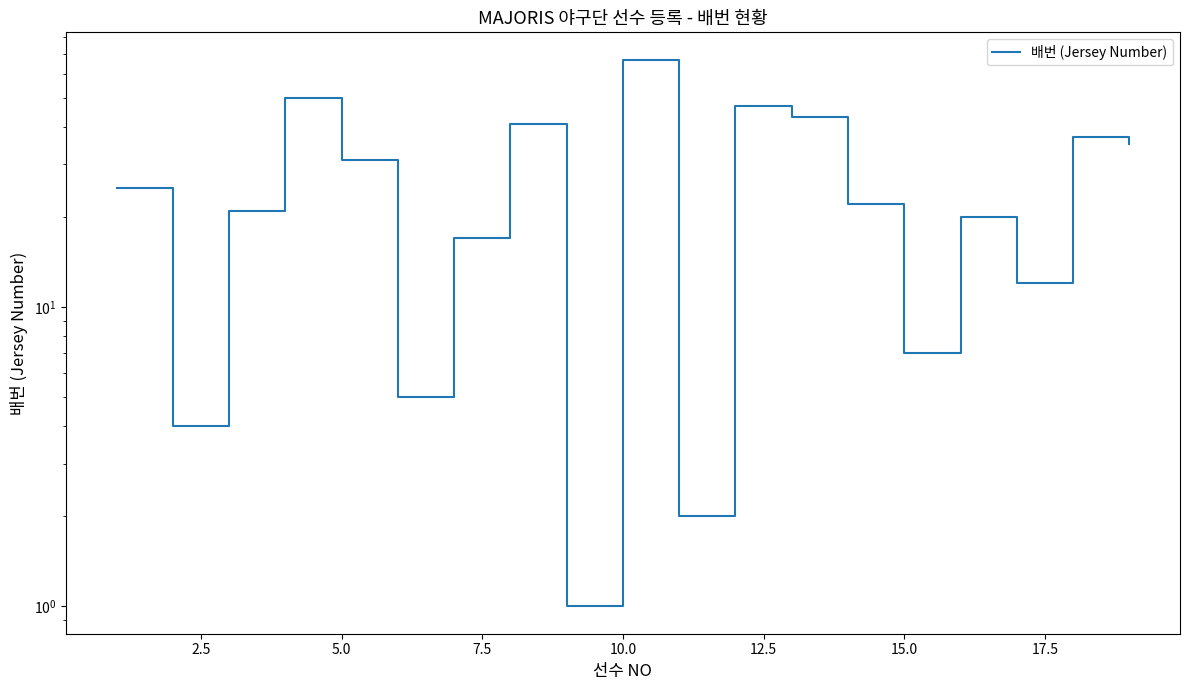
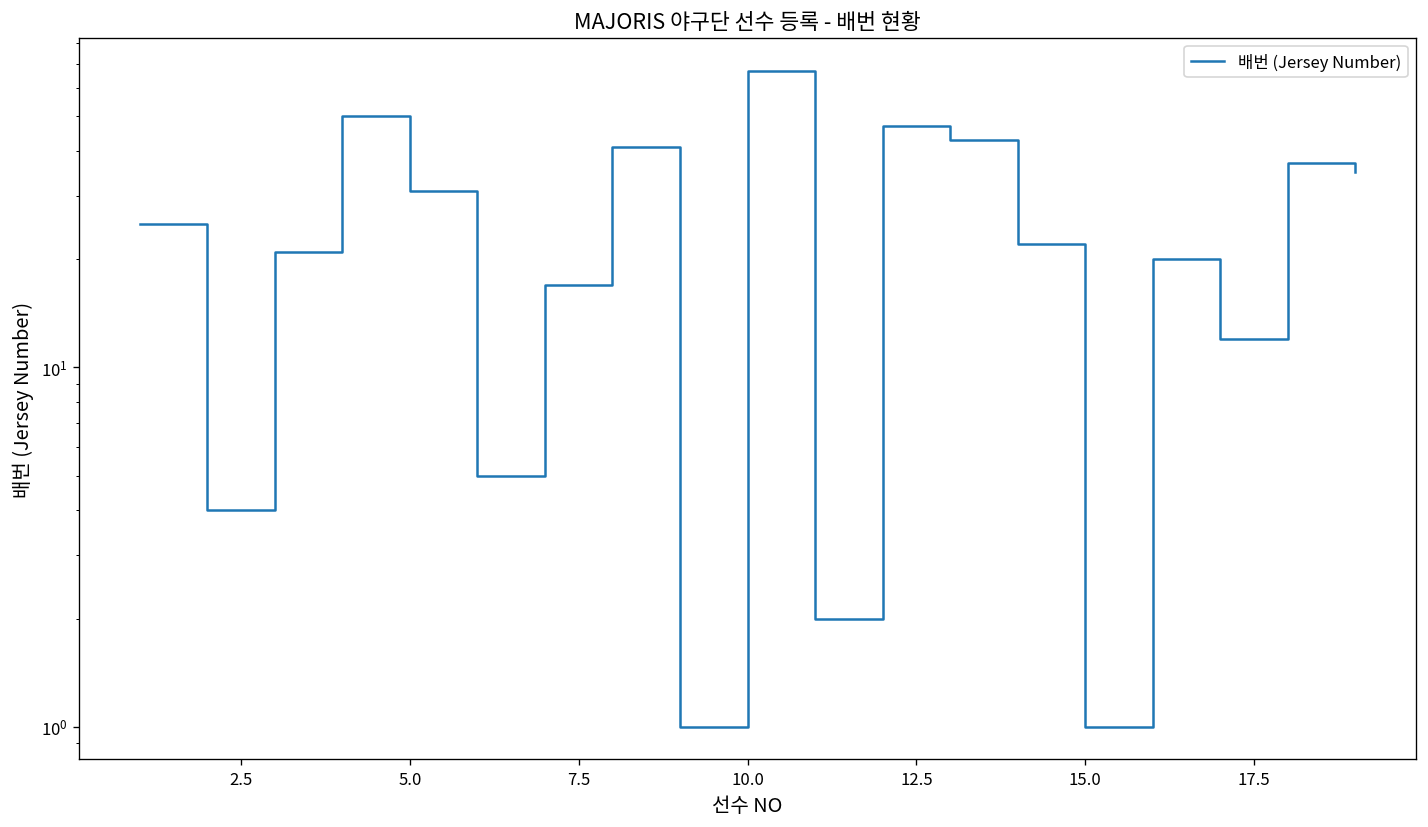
  {
    "5.0": 31,
    "10.0": 67,
-   "15.0": 7
+   "15.0": 1
  }
